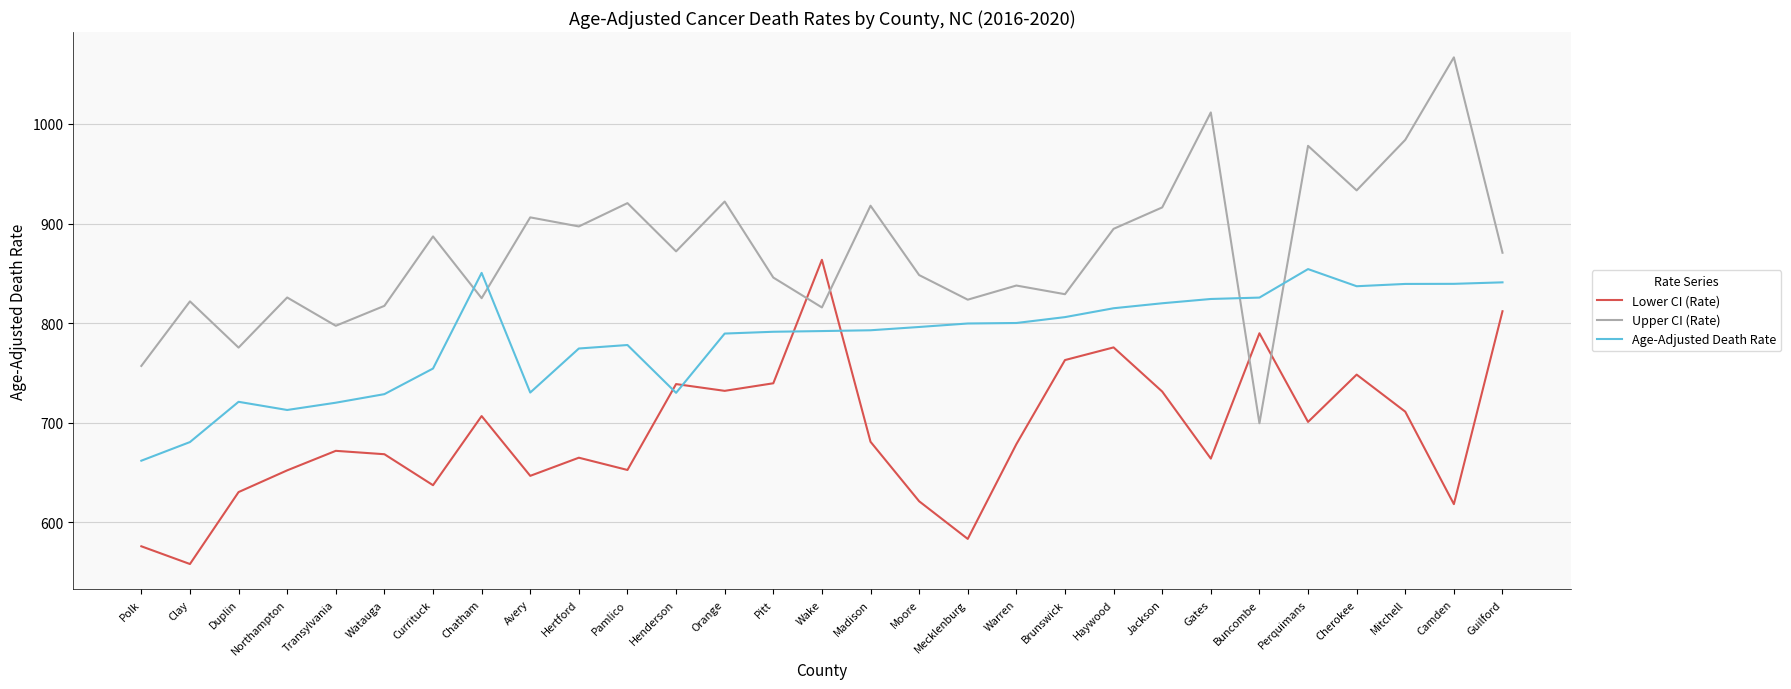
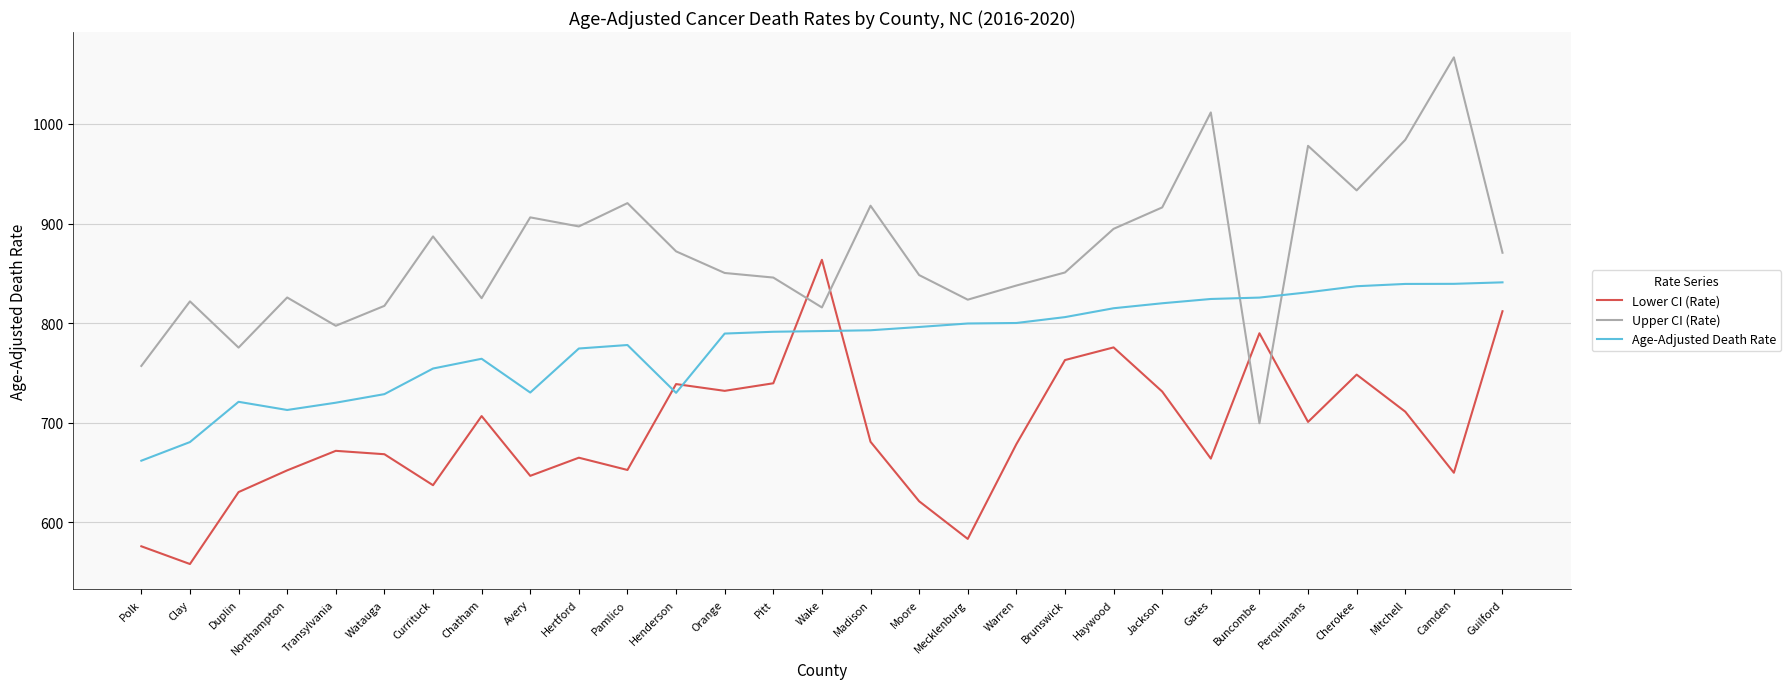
  {
    "Lower CI (Rate)": {
      "Polk": 580,
      "Clay": 560,
      "Duplin": 630,
      "Northampton": 650,
      "Transylvania": 670,
      "Watauga": 670,
      "Currituck": 640,
      "Chatham": 710,
      "Avery": 650,
      "Hertford": 670,
      "Pamlico": 650,
      "Henderson": 740,
      "Orange": 730,
      "Pitt": 740,
      "Wake": 860,
      "Madison": 680,
      "Moore": 620,
      "Mecklenburg": 580,
      "Warren": 680,
      "Brunswick": 760,
      "Haywood": 780,
      "Jackson": 730,
      "Gates": 660,
      "Buncombe": 790,
      "Perquimans": 700,
      "Cherokee": 750,
      "Mitchell": 710,
-     "Camden": 620,
+     "Camden": 650,
      "Guilford": 810
    },
    "Upper CI (Rate)": {
      "Polk": 760,
      "Clay": 820,
      "Duplin": 780,
      "Northampton": 830,
      "Transylvania": 800,
      "Watauga": 820,
      "Currituck": 890,
      "Chatham": 830,
      "Avery": 910,
      "Hertford": 900,
      "Pamlico": 920,
      "Henderson": 870,
-     "Orange": 920,
+     "Orange": 850,
      "Pitt": 850,
      "Wake": 820,
      "Madison": 920,
      "Moore": 850,
      "Mecklenburg": 820,
      "Warren": 840,
-     "Brunswick": 830,
+     "Brunswick": 850,
      "Haywood": 890,
      "Jackson": 920,
      "Gates": 1010,
      "Buncombe": 700,
      "Perquimans": 980,
      "Cherokee": 930,
      "Mitchell": 980,
      "Camden": 1070,
      "Guilford": 870
    },
    "Age-Adjusted Death Rate": {
      "Polk": 660,
      "Clay": 680,
      "Duplin": 720,
      "Northampton": 710,
      "Transylvania": 720,
      "Watauga": 730,
      "Currituck": 750,
-     "Chatham": 850,
+     "Chatham": 760,
      "Avery": 730,
      "Hertford": 770,
      "Pamlico": 780,
      "Henderson": 730,
      "Orange": 790,
      "Pitt": 790,
      "Wake": 790,
      "Madison": 790,
      "Moore": 800,
      "Mecklenburg": 800,
      "Warren": 800,
      "Brunswick": 810,
      "Haywood": 820,
      "Jackson": 820,
      "Gates": 820,
      "Buncombe": 830,
-     "Perquimans": 850,
+     "Perquimans": 830,
      "Cherokee": 840,
      "Mitchell": 840,
      "Camden": 840,
      "Guilford": 840
    }
  }
